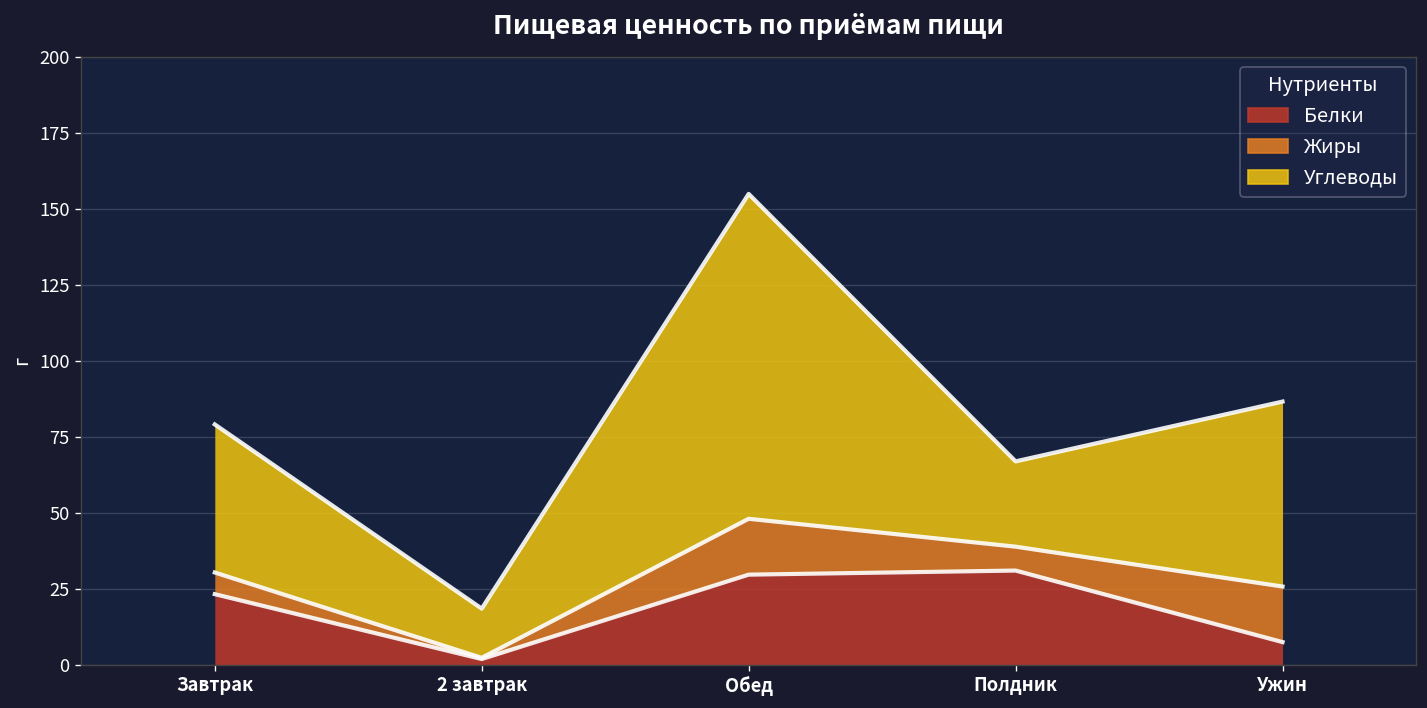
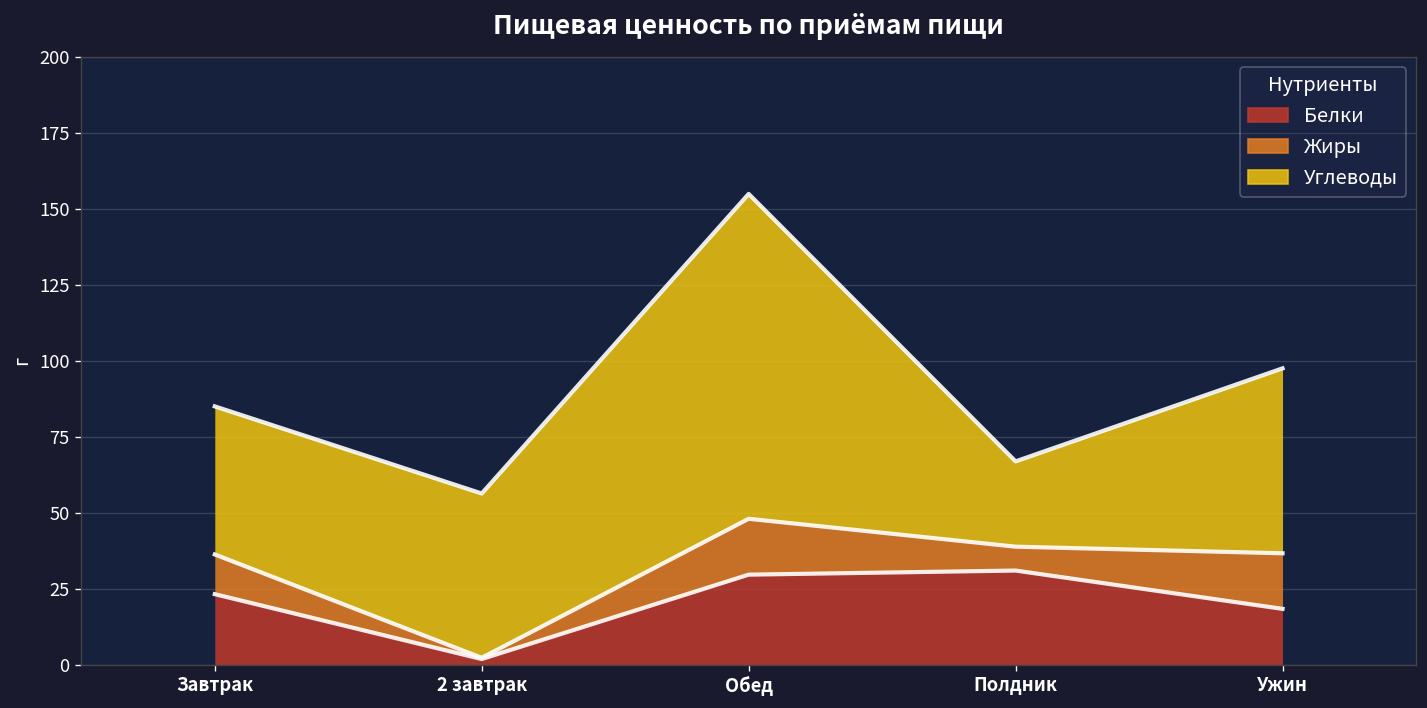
  {
    "Белки": {
      "Завтрак": 23,
      "Обед": 30,
      "Полдник": 31,
-     "Ужин": 7
+     "Ужин": 18
    },
    "Жиры": {
-     "Завтрак": 7,
+     "Завтрак": 13,
      "Обед": 18,
      "Полдник": 8,
      "Ужин": 18
    },
    "Углеводы": {
      "Завтрак": 49,
-     "2 завтрак": 16,
+     "2 завтрак": 54,
      "Обед": 107,
      "Полдник": 28,
      "Ужин": 61
    }
  }
